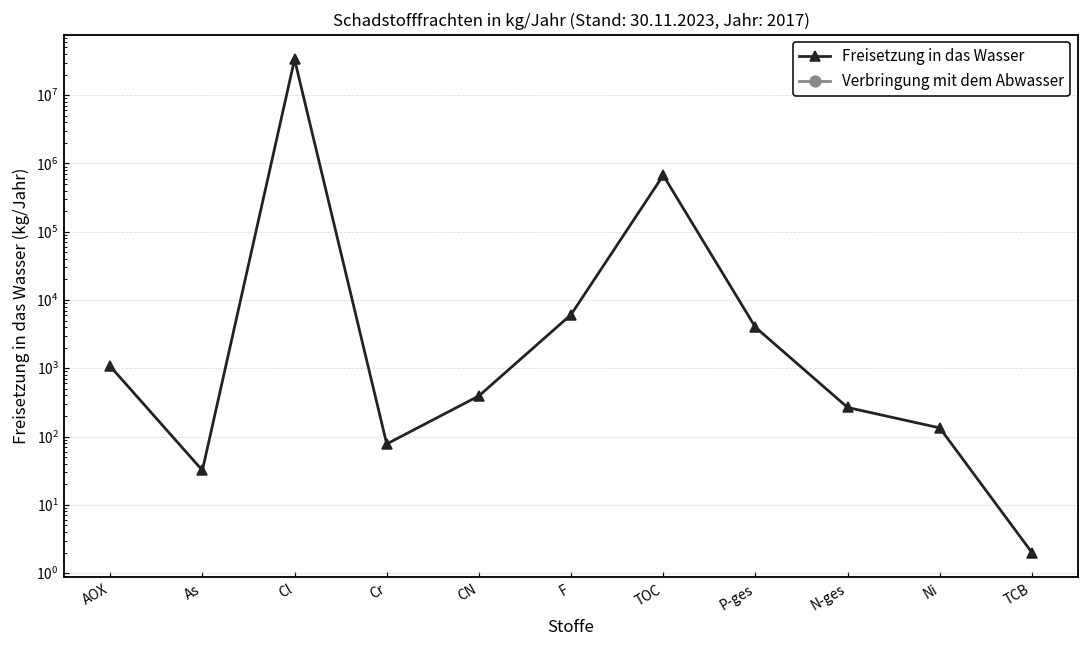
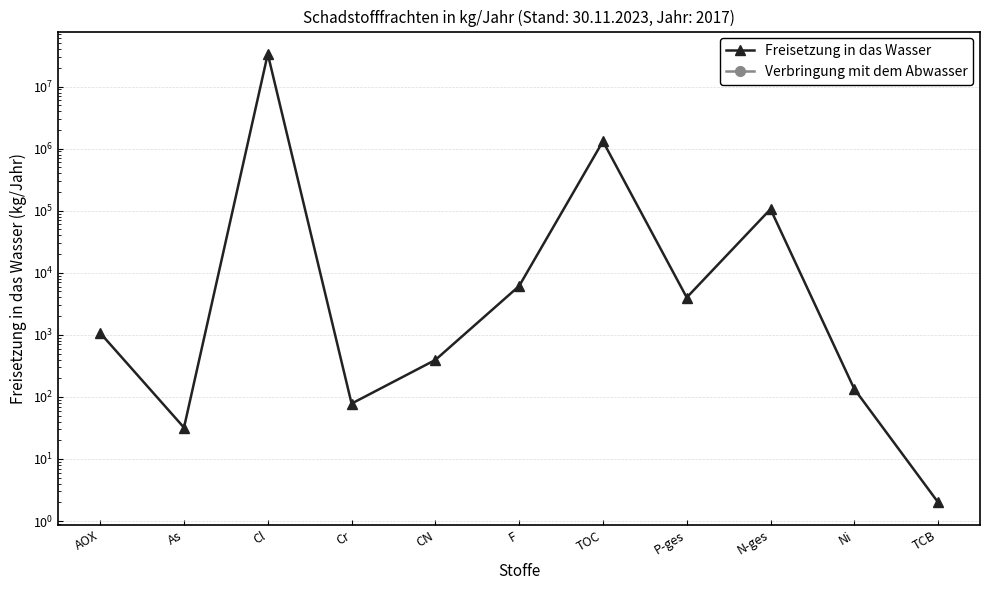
  {
    "Freisetzung in das Wasser": {
      "AOX": 1100,
      "As": 30,
      "Cl": 30000000,
      "Cr": 80,
      "CN": 400,
      "F": 6000,
-     "TOC": 700000,
+     "TOC": 1300000,
      "P-ges": 4000,
-     "N-ges": 270,
+     "N-ges": 110000,
      "Ni": 130,
      "TCB": 2
    }
  }
